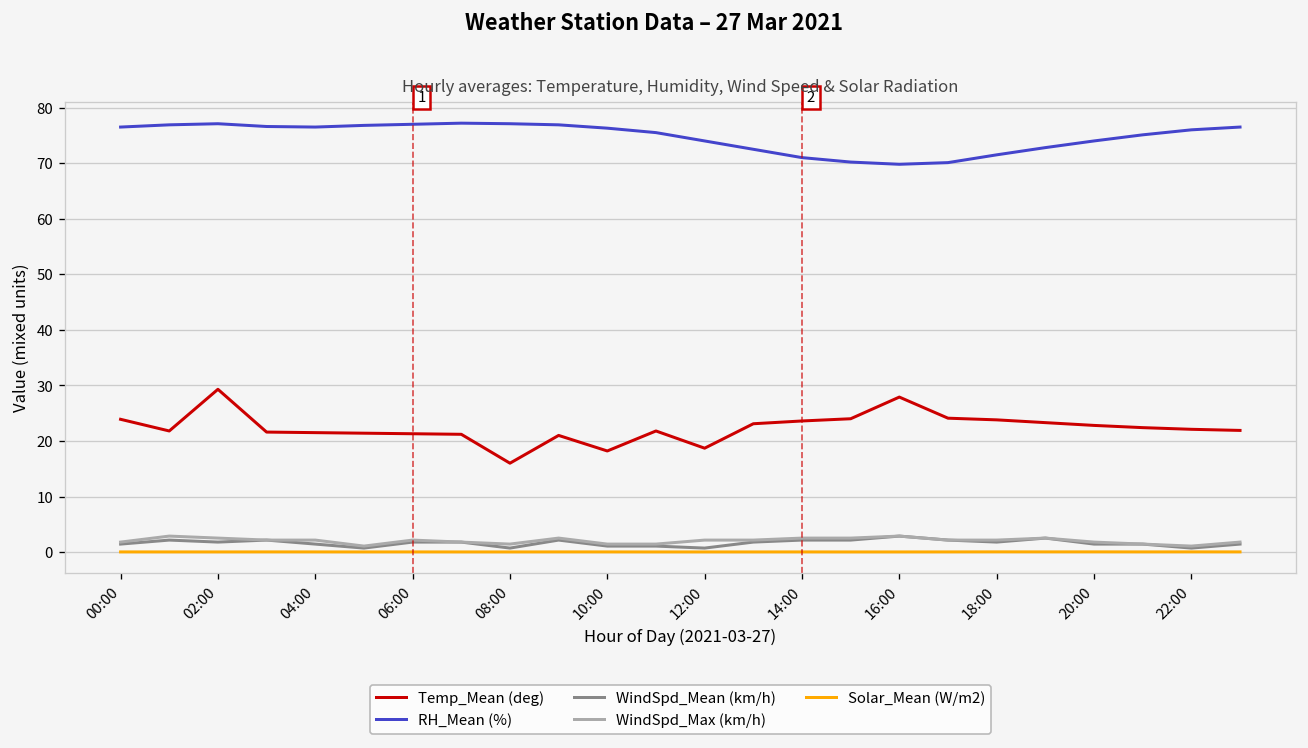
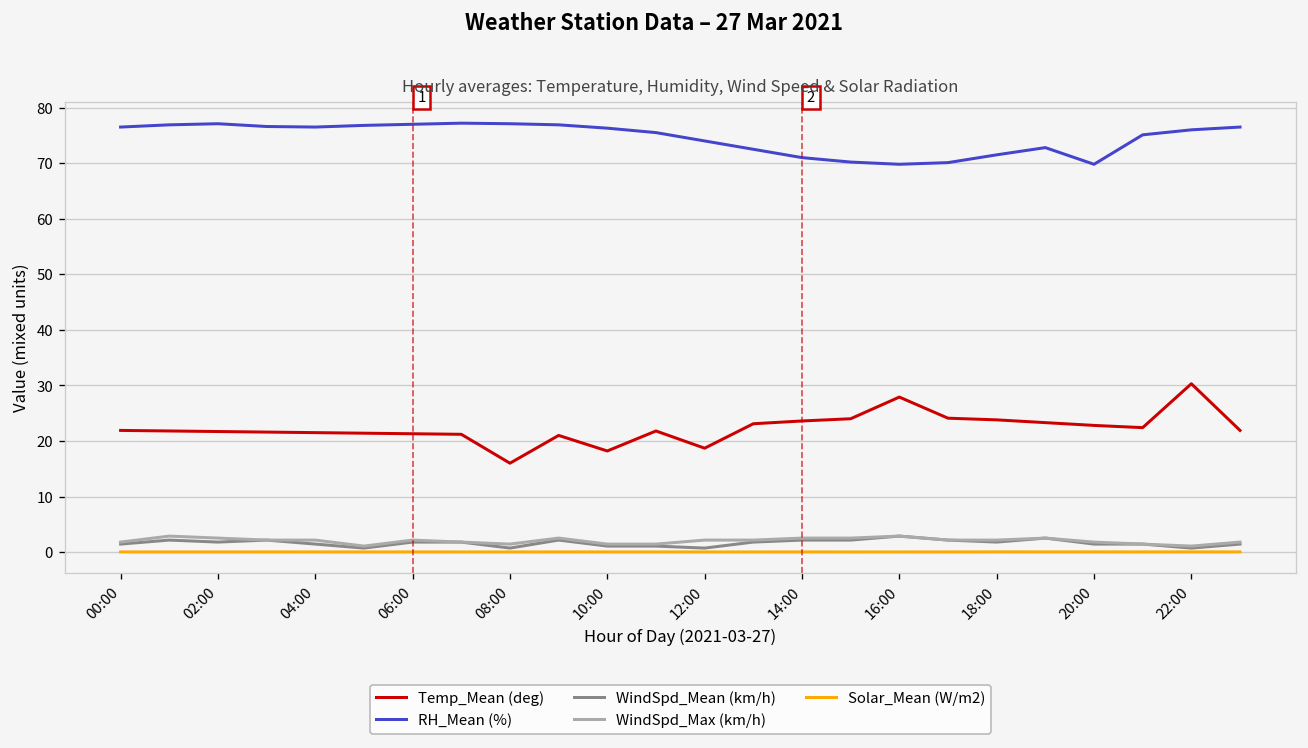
  {
    "Temp_Mean (deg)": {
-     "00:00": 24,
-     "02:00": 29,
+     "00:00": 22,
+     "02:00": 22,
      "04:00": 22,
      "06:00": 21,
      "08:00": 16,
      "10:00": 18,
      "12:00": 19,
      "14:00": 24,
      "16:00": 28,
      "18:00": 24,
      "20:00": 23,
-     "22:00": 22
+     "22:00": 30
    },
    "RH_Mean (%)": {
      "00:00": 77,
      "02:00": 77,
      "04:00": 77,
      "08:00": 77,
      "10:00": 76,
      "12:00": 74,
      "14:00": 71,
      "16:00": 70,
      "18:00": 72,
-     "20:00": 74,
+     "20:00": 70,
      "22:00": 76
    },
    "Solar_Mean (W/m2)": {
      "00:00": 0,
      "02:00": 0,
      "04:00": 0,
      "06:00": 0,
      "08:00": 0,
      "10:00": 0,
      "12:00": 0,
      "14:00": 0,
      "16:00": 0,
      "18:00": 0,
      "20:00": 0,
      "22:00": 0
    }
  }
